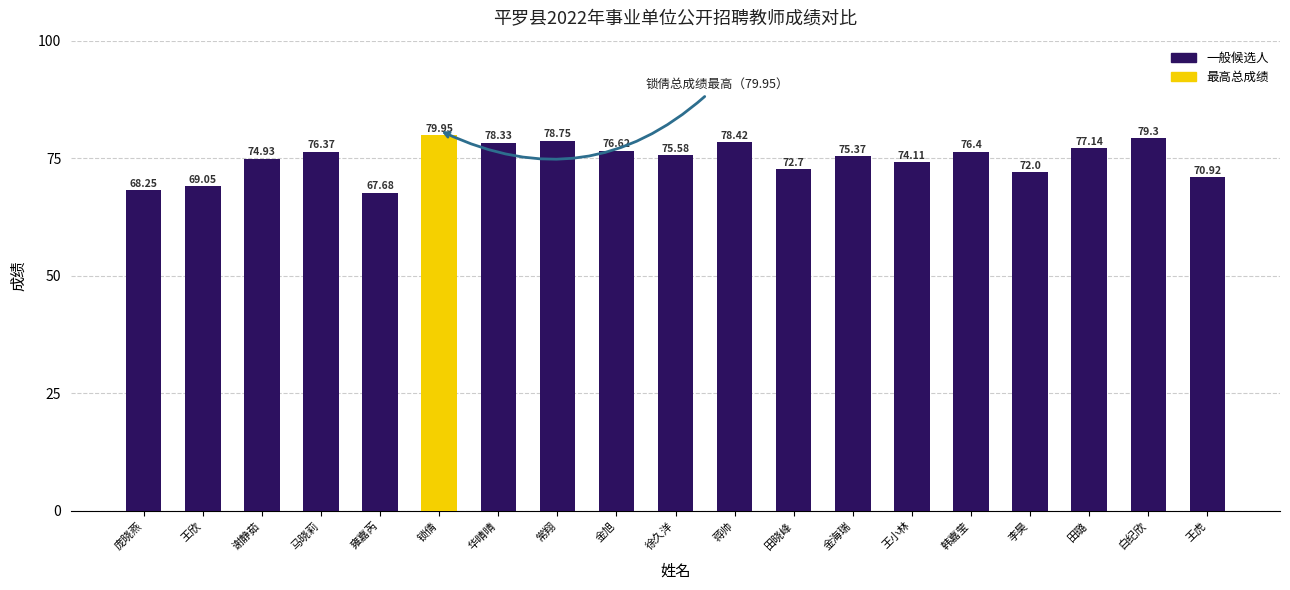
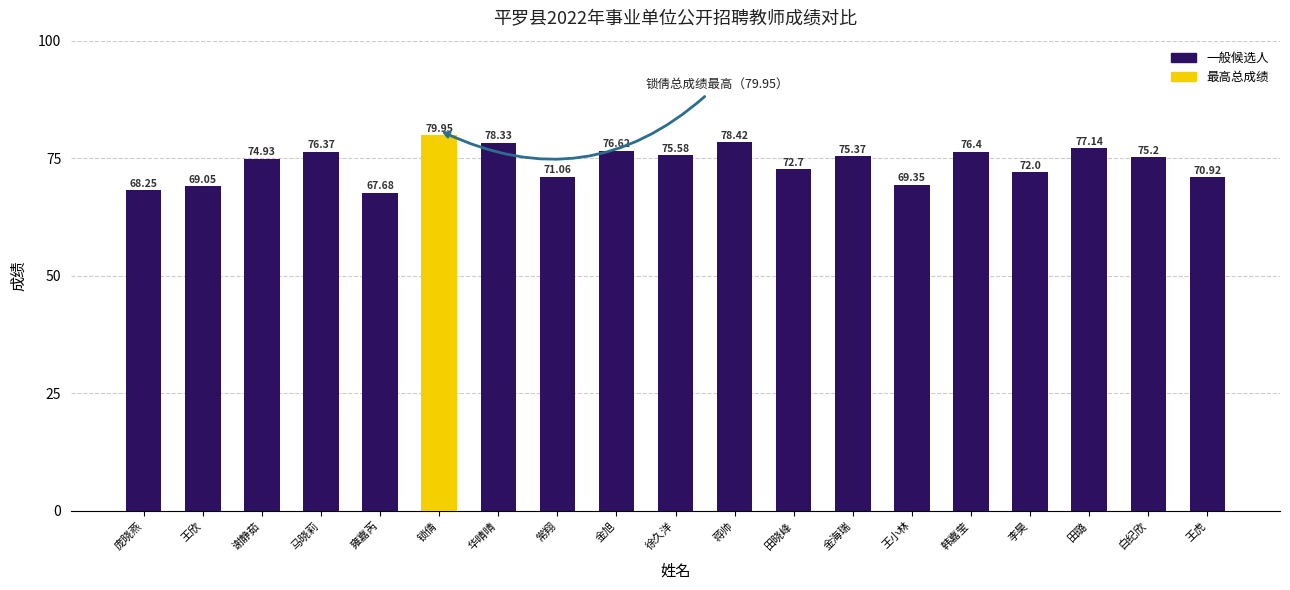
  {
    "庞晓燕": 68.25,
    "王欣": 69.05,
    "谢静茹": 74.93,
    "马晓莉": 76.37,
    "雍嘉芮": 67.68,
-   "常翔": 78.75,
+   "常翔": 71.06,
    "田晓峰": 72.7,
    "金海瑞": 75.37,
-   "王小林": 74.11,
+   "王小林": 69.35,
    "韩嘉莹": 76.4,
    "李昊": 72.0,
    "田璐": 77.14,
-   "白纪欣": 79.3,
+   "白纪欣": 75.2,
    "王虎": 70.92
  }
